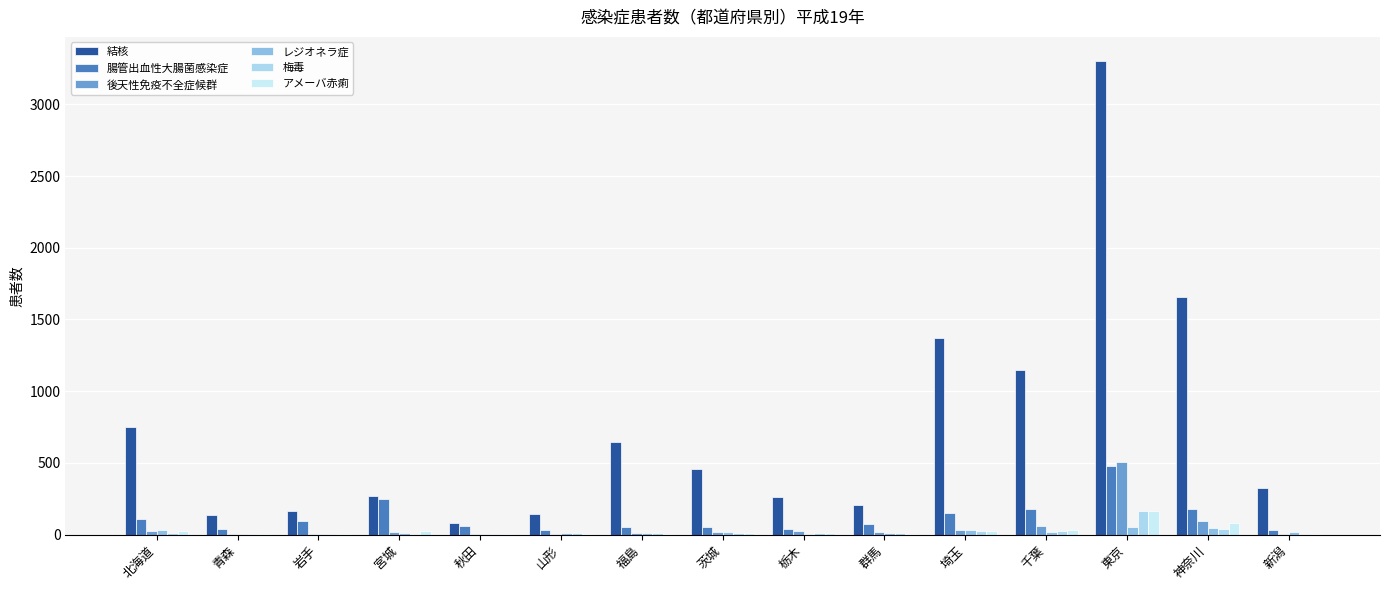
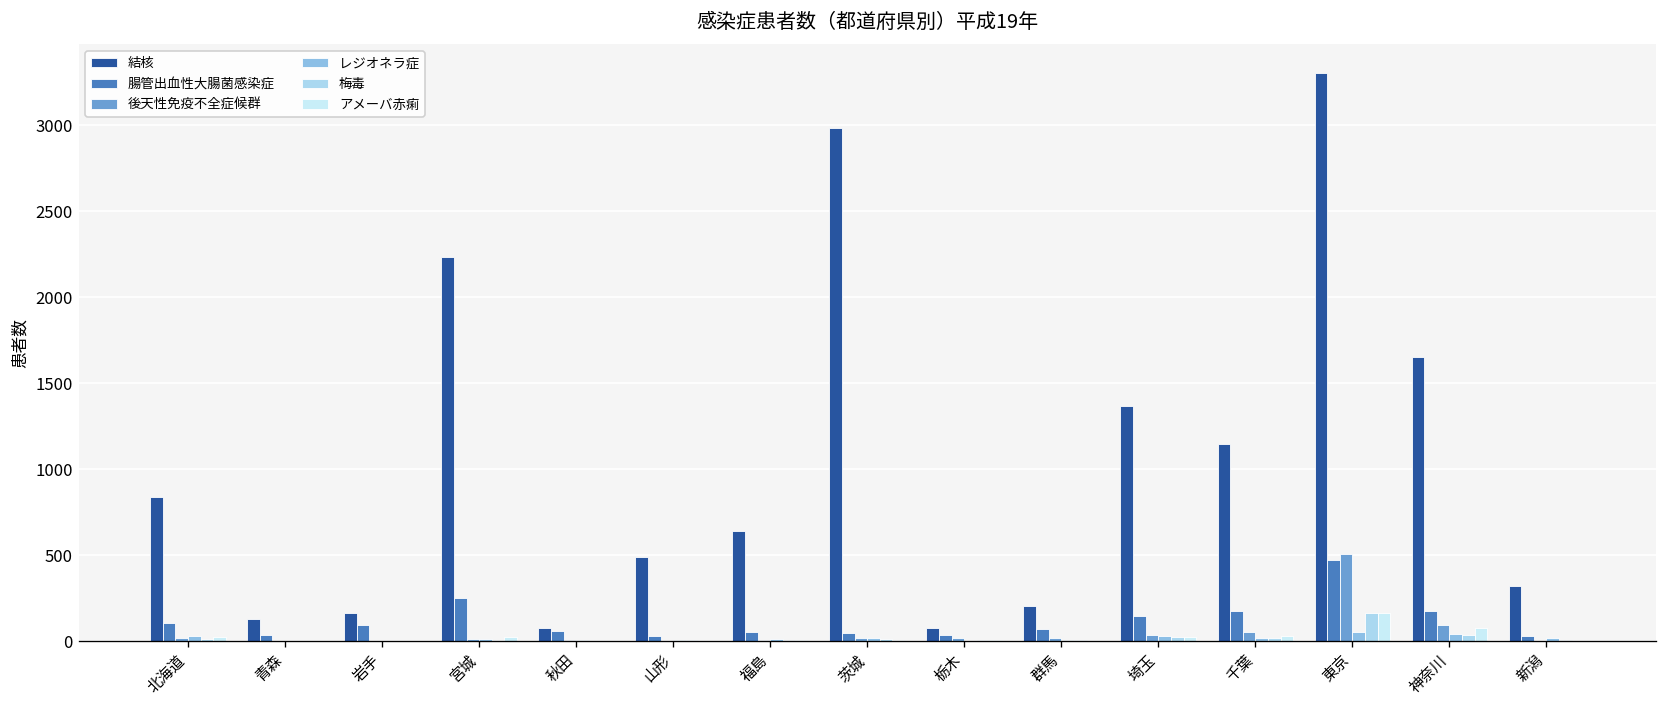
  {
    "結核": {
-     "北海道": 750,
+     "北海道": 840,
      "青森": 130,
      "岩手": 170,
-     "宮城": 270,
+     "宮城": 2240,
      "秋田": 80,
-     "山形": 140,
+     "山形": 490,
      "福島": 640,
-     "茨城": 460,
-     "栃木": 260,
+     "茨城": 2990,
+     "栃木": 80,
      "群馬": 210,
      "埼玉": 1370,
      "千葉": 1150,
      "東京": 3310,
      "神奈川": 1650,
      "新潟": 320
    }
  }
